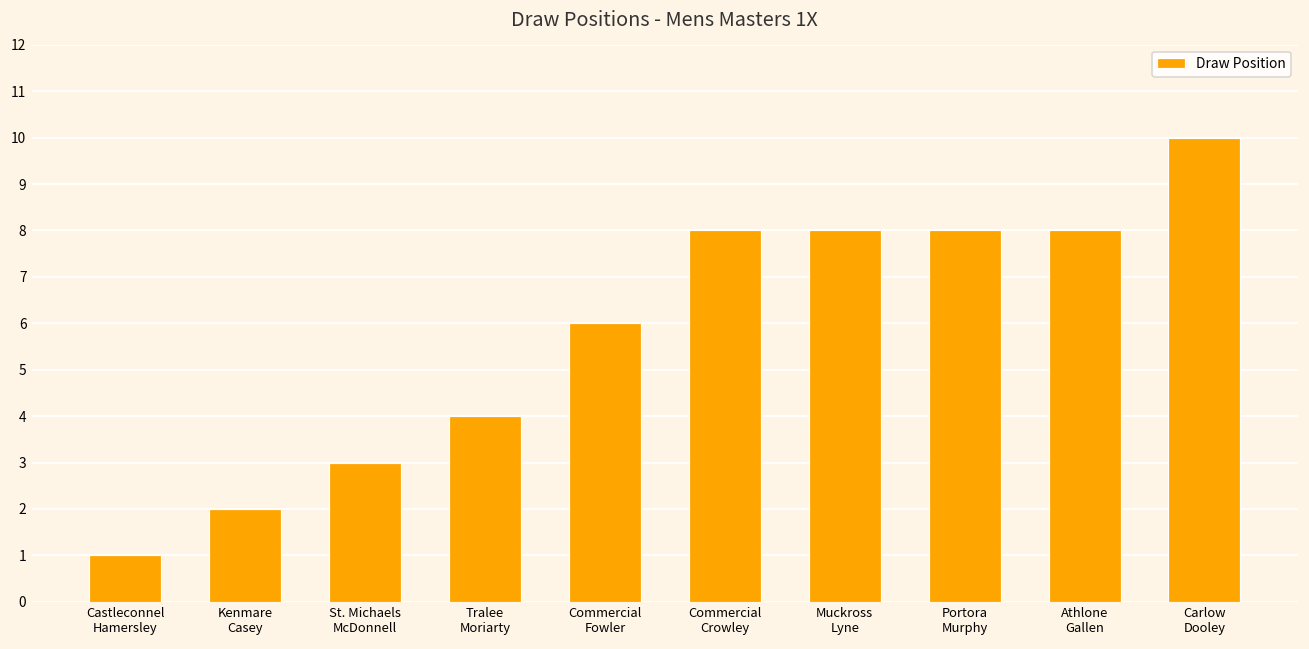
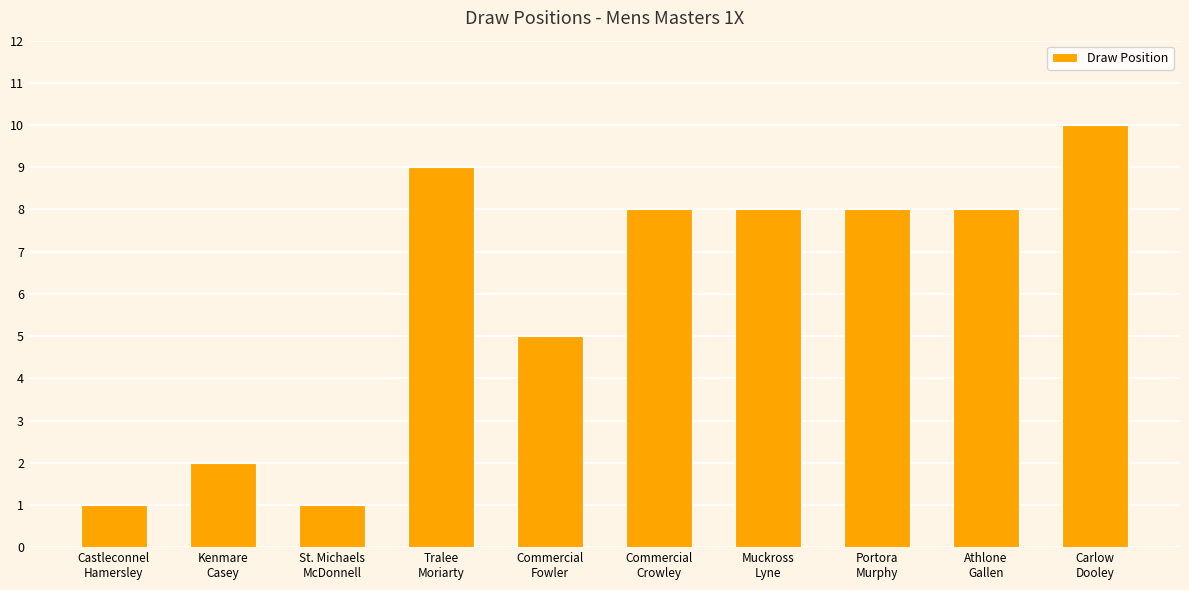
  {
    "Castleconnel Hamersley": 1,
    "Kenmare Casey": 2,
-   "St. Michaels McDonnell": 3,
-   "Tralee Moriarty": 4,
-   "Commercial Fowler": 6,
+   "St. Michaels McDonnell": 1,
+   "Tralee Moriarty": 9,
+   "Commercial Fowler": 5,
    "Commercial Crowley": 8,
    "Muckross Lyne": 8,
    "Portora Murphy": 8,
    "Athlone Gallen": 8,
    "Carlow Dooley": 10
  }
